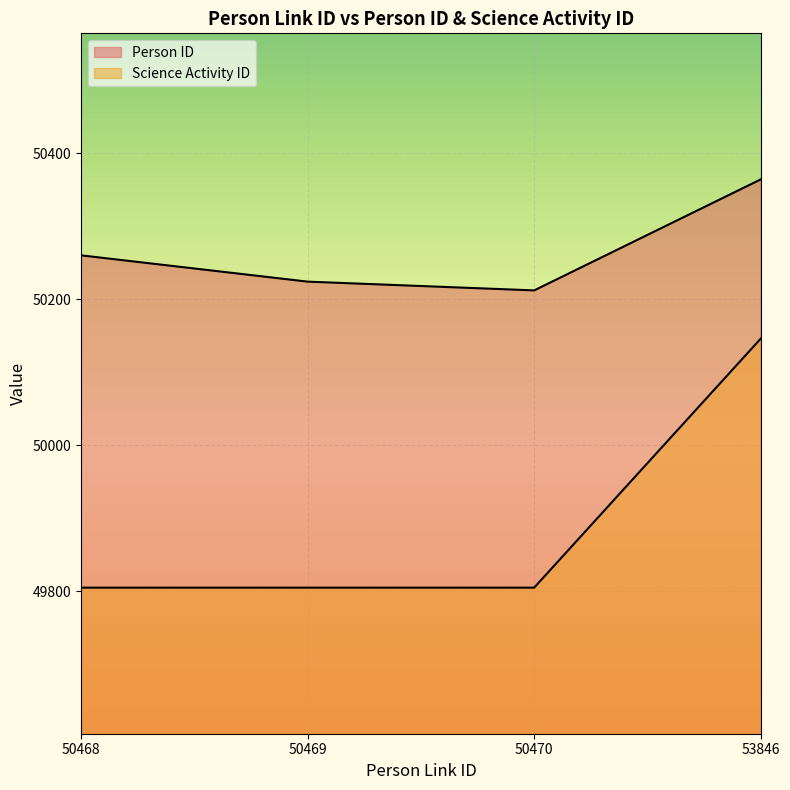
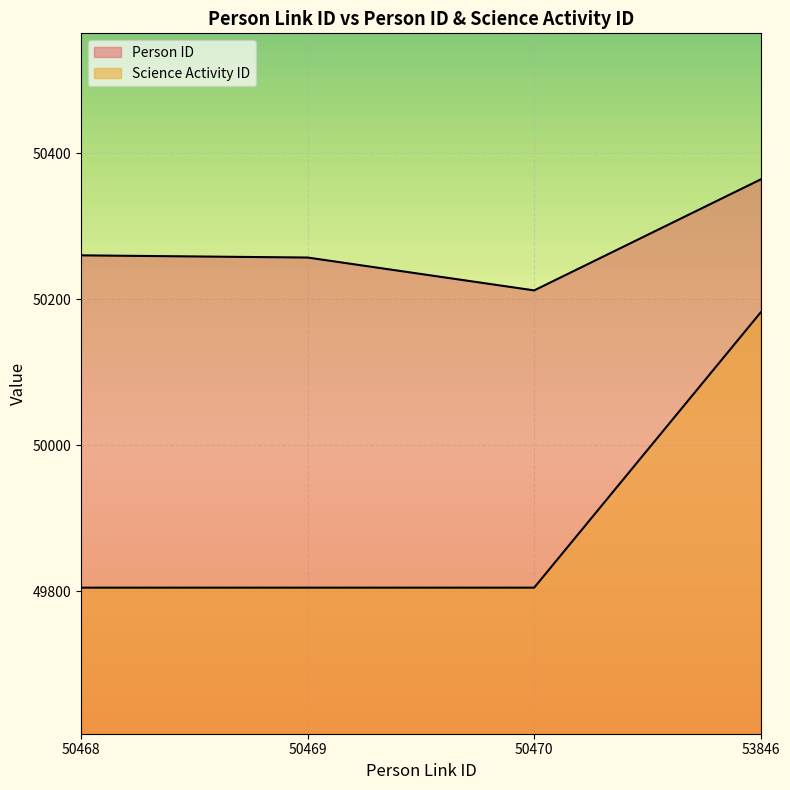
  {
    "Person ID": {
      "50468": 50260,
-     "50469": 50220,
+     "50469": 50260,
      "50470": 50210,
      "53846": 50360
    },
    "Science Activity ID": {
      "50468": 49810,
      "50469": 49810,
      "50470": 49810,
-     "53846": 50150
+     "53846": 50180
    }
  }
